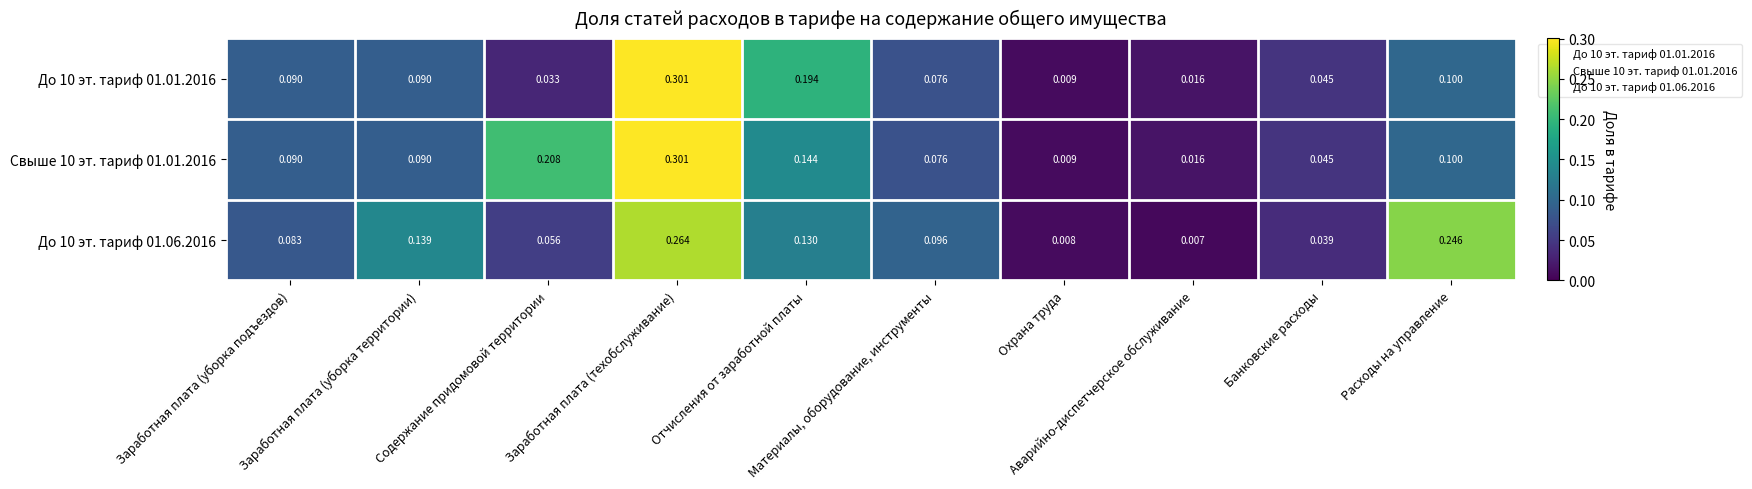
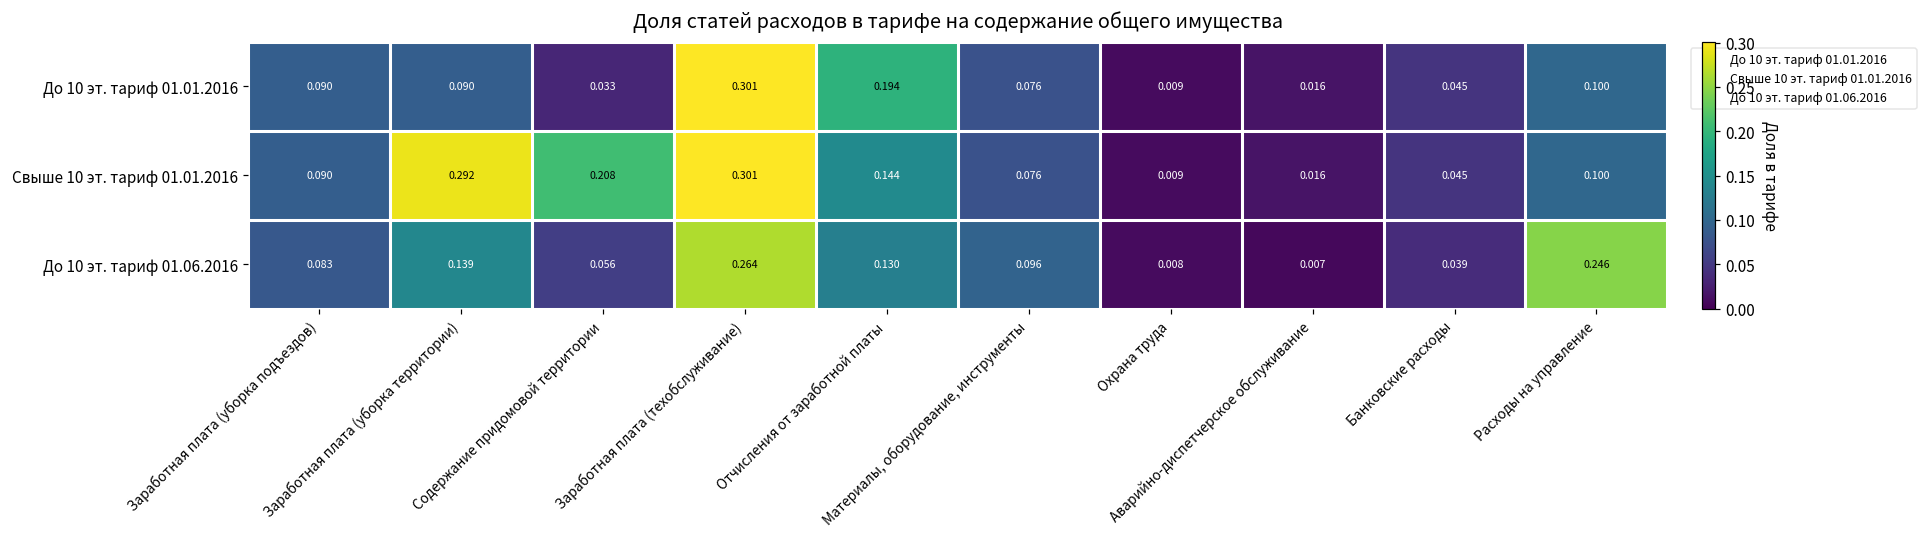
  {
    "До 10 эт. тариф 01.01.2016": {
      "Заработная плата (уборка подъездов)": 0.090,
      "Заработная плата (уборка территории)": 0.090,
      "Содержание придомовой территории": 0.033,
      "Заработная плата (техобслуживание)": 0.301,
      "Отчисления от заработной платы": 0.194,
      "Материалы, оборудование, инструменты": 0.076,
      "Охрана труда": 0.009,
      "Аварийно-диспетчерское обслуживание": 0.016,
      "Банковские расходы": 0.045,
      "Расходы на управление": 0.100
    },
    "Свыше 10 эт. тариф 01.01.2016": {
      "Заработная плата (уборка подъездов)": 0.090,
-     "Заработная плата (уборка территории)": 0.090,
+     "Заработная плата (уборка территории)": 0.292,
      "Содержание придомовой территории": 0.208,
      "Заработная плата (техобслуживание)": 0.301,
      "Отчисления от заработной платы": 0.144,
      "Материалы, оборудование, инструменты": 0.076,
      "Охрана труда": 0.009,
      "Аварийно-диспетчерское обслуживание": 0.016,
      "Банковские расходы": 0.045,
      "Расходы на управление": 0.100
    },
    "До 10 эт. тариф 01.06.2016": {
      "Заработная плата (уборка подъездов)": 0.083,
      "Заработная плата (уборка территории)": 0.139,
      "Содержание придомовой территории": 0.056,
      "Заработная плата (техобслуживание)": 0.264,
      "Отчисления от заработной платы": 0.130,
      "Материалы, оборудование, инструменты": 0.096,
      "Охрана труда": 0.008,
      "Аварийно-диспетчерское обслуживание": 0.007,
      "Банковские расходы": 0.039,
      "Расходы на управление": 0.246
    }
  }
